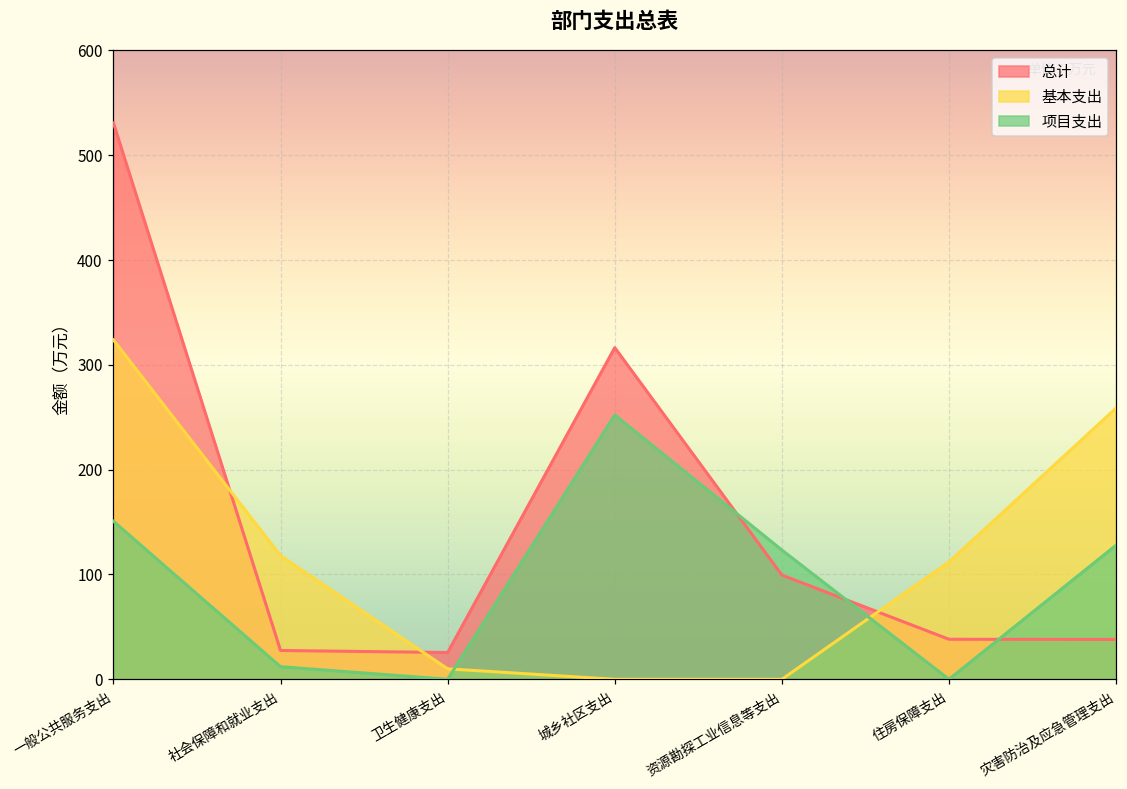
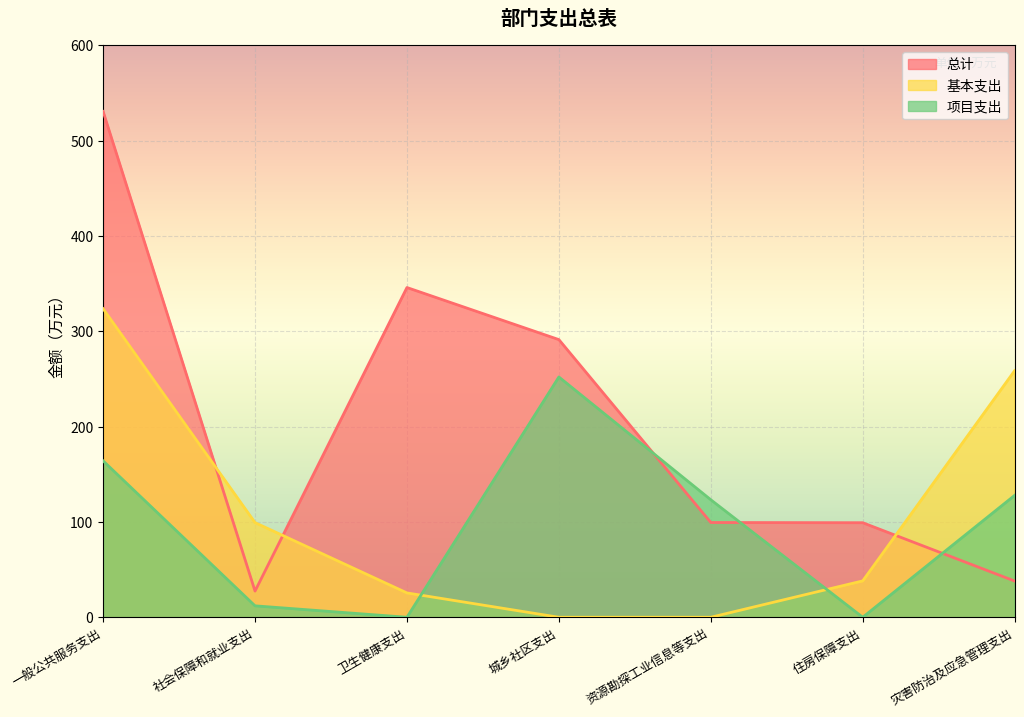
  {
    "总计": {
      "一般公共服务支出": 530,
      "社会保障和就业支出": 30,
-     "卫生健康支出": 30,
-     "城乡社区支出": 320,
+     "卫生健康支出": 350,
+     "城乡社区支出": 290,
      "资源勘探工业信息等支出": 100,
-     "住房保障支出": 40,
+     "住房保障支出": 100,
      "灾害防治及应急管理支出": 40
    },
    "基本支出": {
      "一般公共服务支出": 320,
-     "社会保障和就业支出": 120,
-     "卫生健康支出": 10,
+     "社会保障和就业支出": 100,
+     "卫生健康支出": 30,
      "城乡社区支出": 0,
      "资源勘探工业信息等支出": 0,
-     "住房保障支出": 110,
+     "住房保障支出": 40,
      "灾害防治及应急管理支出": 260
    },
    "项目支出": {
-     "一般公共服务支出": 150,
+     "一般公共服务支出": 160,
      "社会保障和就业支出": 10,
      "卫生健康支出": 0,
      "城乡社区支出": 250,
      "资源勘探工业信息等支出": 120,
      "住房保障支出": 0,
      "灾害防治及应急管理支出": 130
    }
  }
